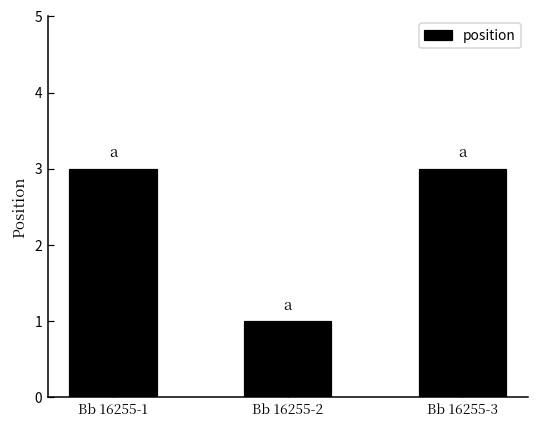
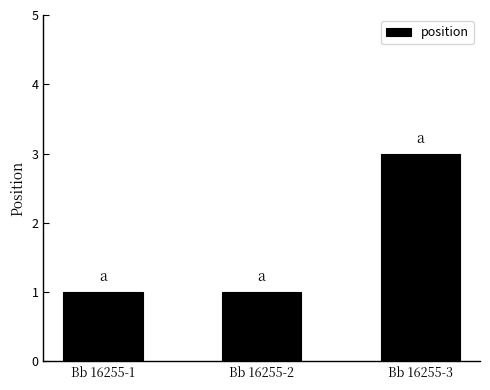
  {
-   "Bb 16255-1": 3,
+   "Bb 16255-1": 1,
    "Bb 16255-2": 1,
    "Bb 16255-3": 3
  }
